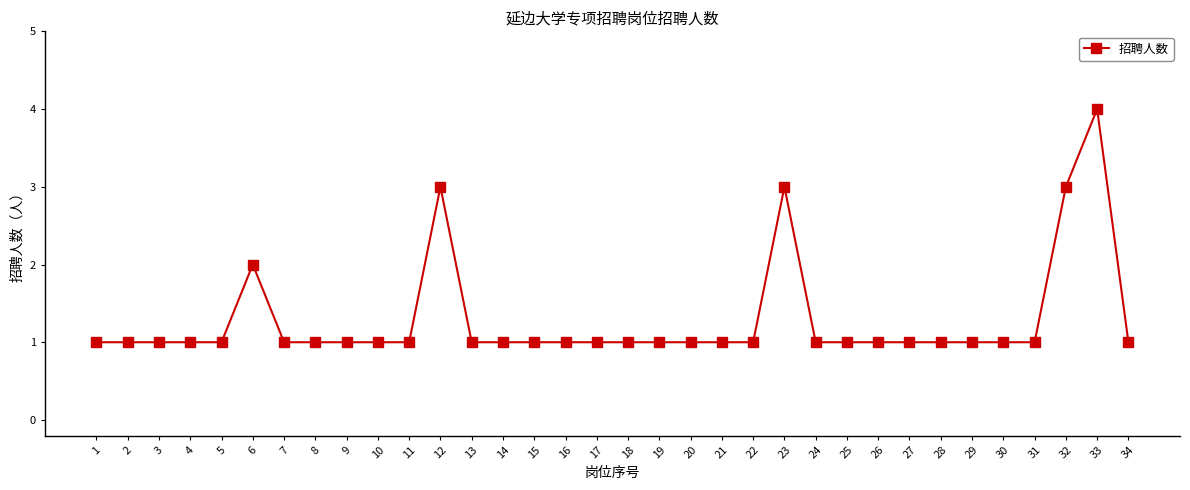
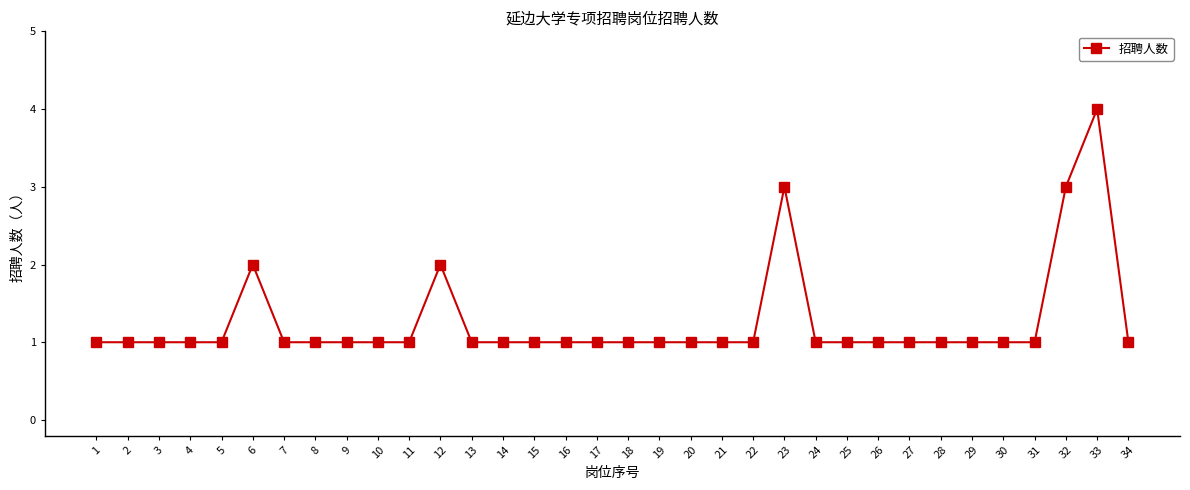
  {
    "1": 1,
    "2": 1,
    "3": 1,
    "4": 1,
    "5": 1,
    "6": 2,
    "7": 1,
    "8": 1,
    "9": 1,
    "10": 1,
    "11": 1,
-   "12": 3,
+   "12": 2,
    "13": 1,
    "14": 1,
    "15": 1,
    "16": 1,
    "17": 1,
    "18": 1,
    "19": 1,
    "20": 1,
    "21": 1,
    "22": 1,
    "23": 3,
    "24": 1,
    "25": 1,
    "26": 1,
    "27": 1,
    "28": 1,
    "29": 1,
    "30": 1,
    "31": 1,
    "32": 3,
    "33": 4,
    "34": 1
  }
